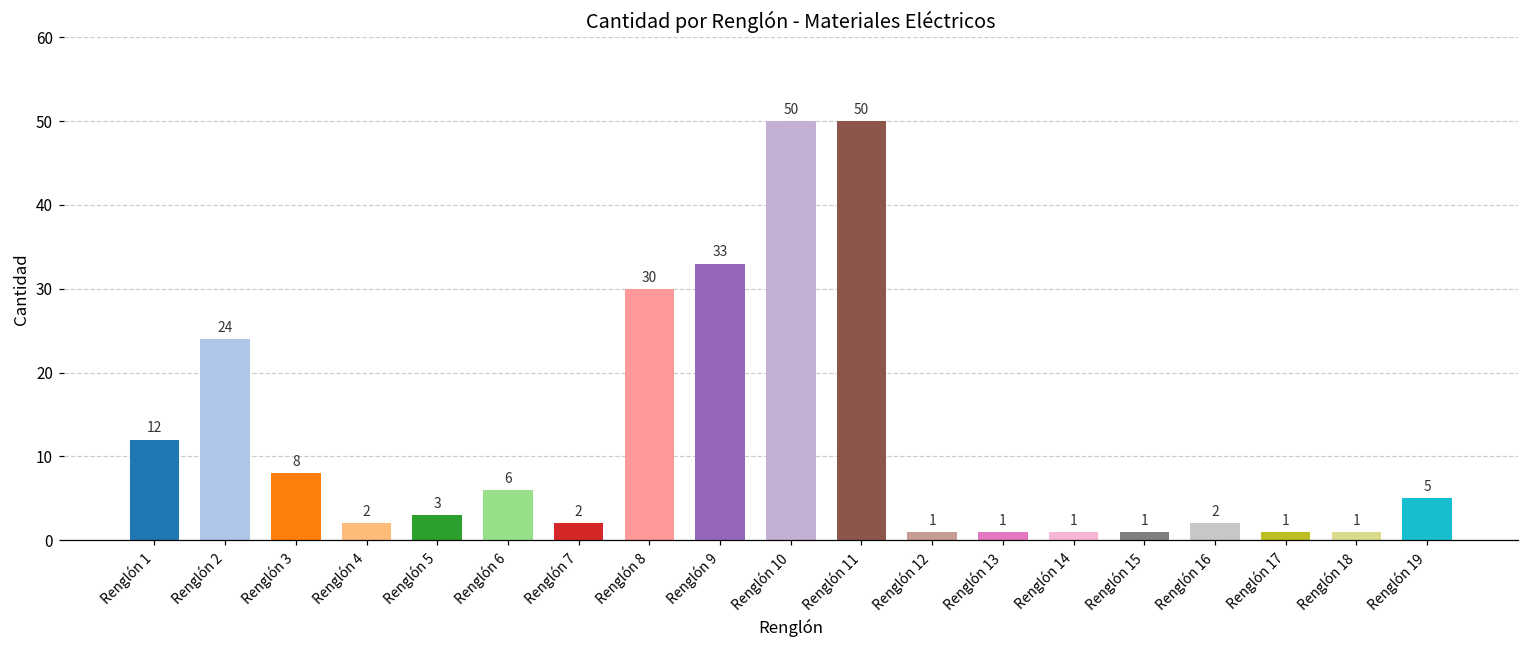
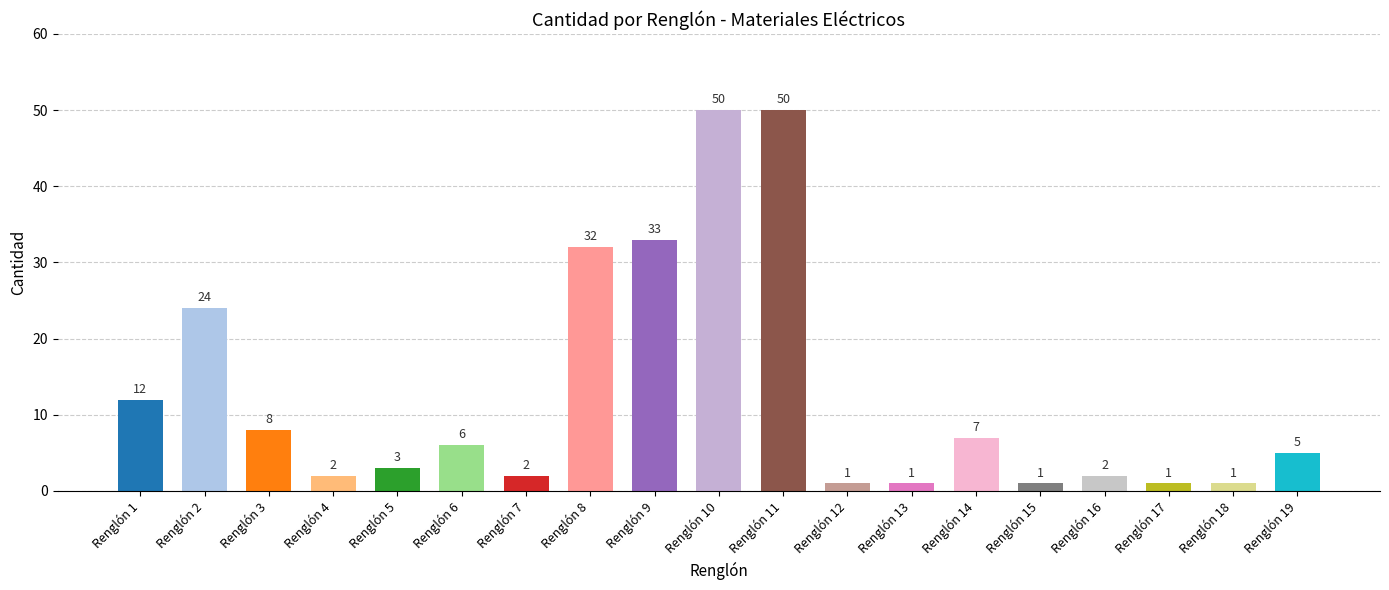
  {
    "Renglón 1": 12,
    "Renglón 2": 24,
    "Renglón 3": 8,
    "Renglón 4": 2,
    "Renglón 5": 3,
    "Renglón 6": 6,
    "Renglón 7": 2,
-   "Renglón 8": 30,
+   "Renglón 8": 32,
    "Renglón 9": 33,
    "Renglón 10": 50,
    "Renglón 11": 50,
    "Renglón 12": 1,
    "Renglón 13": 1,
-   "Renglón 14": 1,
+   "Renglón 14": 7,
    "Renglón 15": 1,
    "Renglón 16": 2,
    "Renglón 17": 1,
    "Renglón 18": 1,
    "Renglón 19": 5
  }
